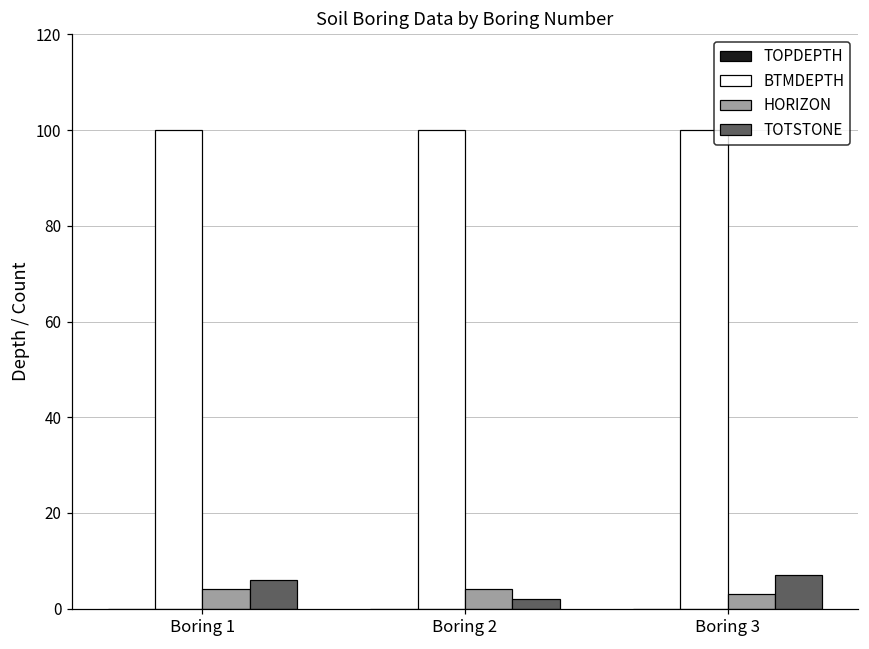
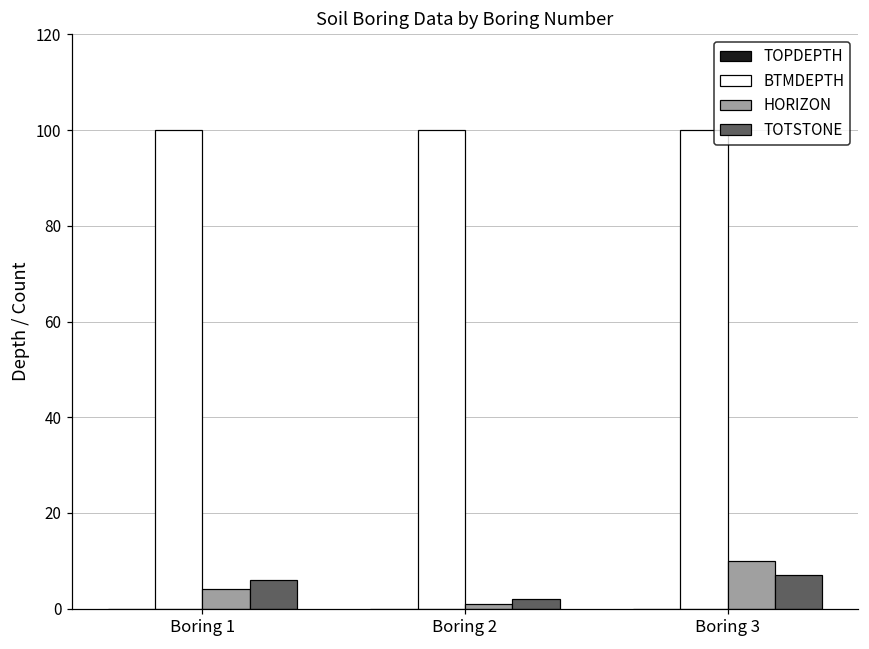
  {
    "TOPDEPTH": {
      "Boring 1": 0,
      "Boring 2": 0,
      "Boring 3": 0
    },
    "BTMDEPTH": {
      "Boring 1": 100,
      "Boring 2": 100,
      "Boring 3": 100
    },
    "HORIZON": {
      "Boring 1": 4,
-     "Boring 2": 4,
-     "Boring 3": 3
+     "Boring 2": 1,
+     "Boring 3": 10
    },
    "TOTSTONE": {
      "Boring 1": 6,
      "Boring 2": 2,
      "Boring 3": 7
    }
  }
